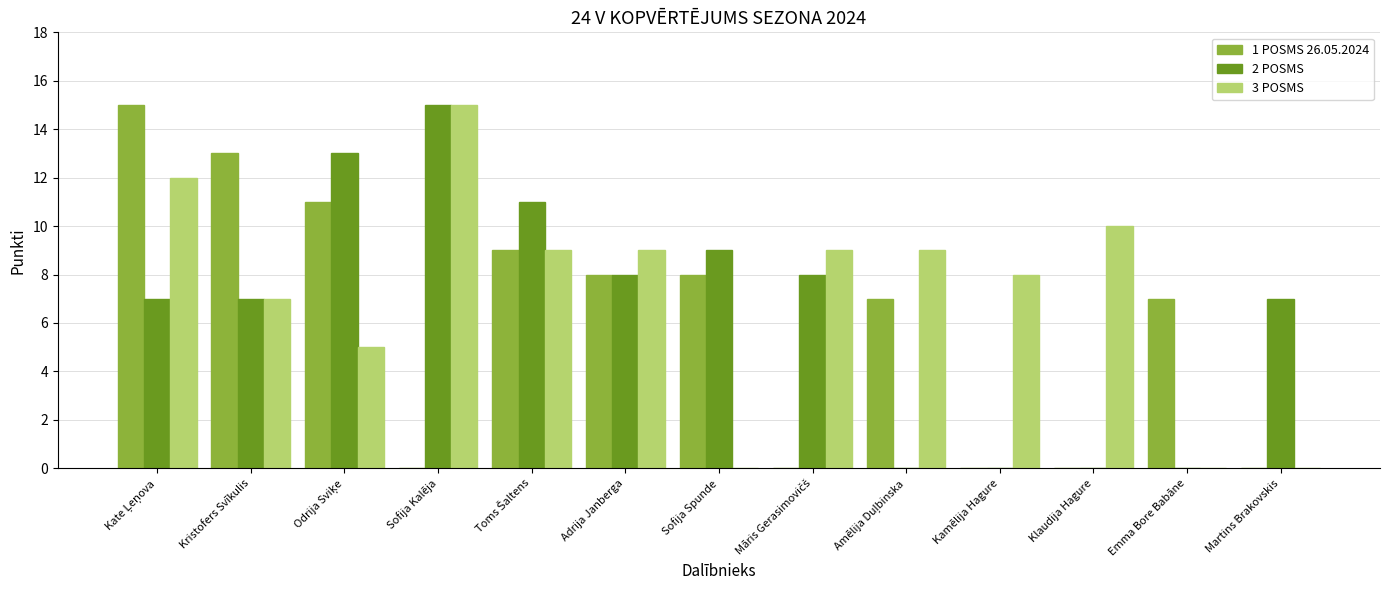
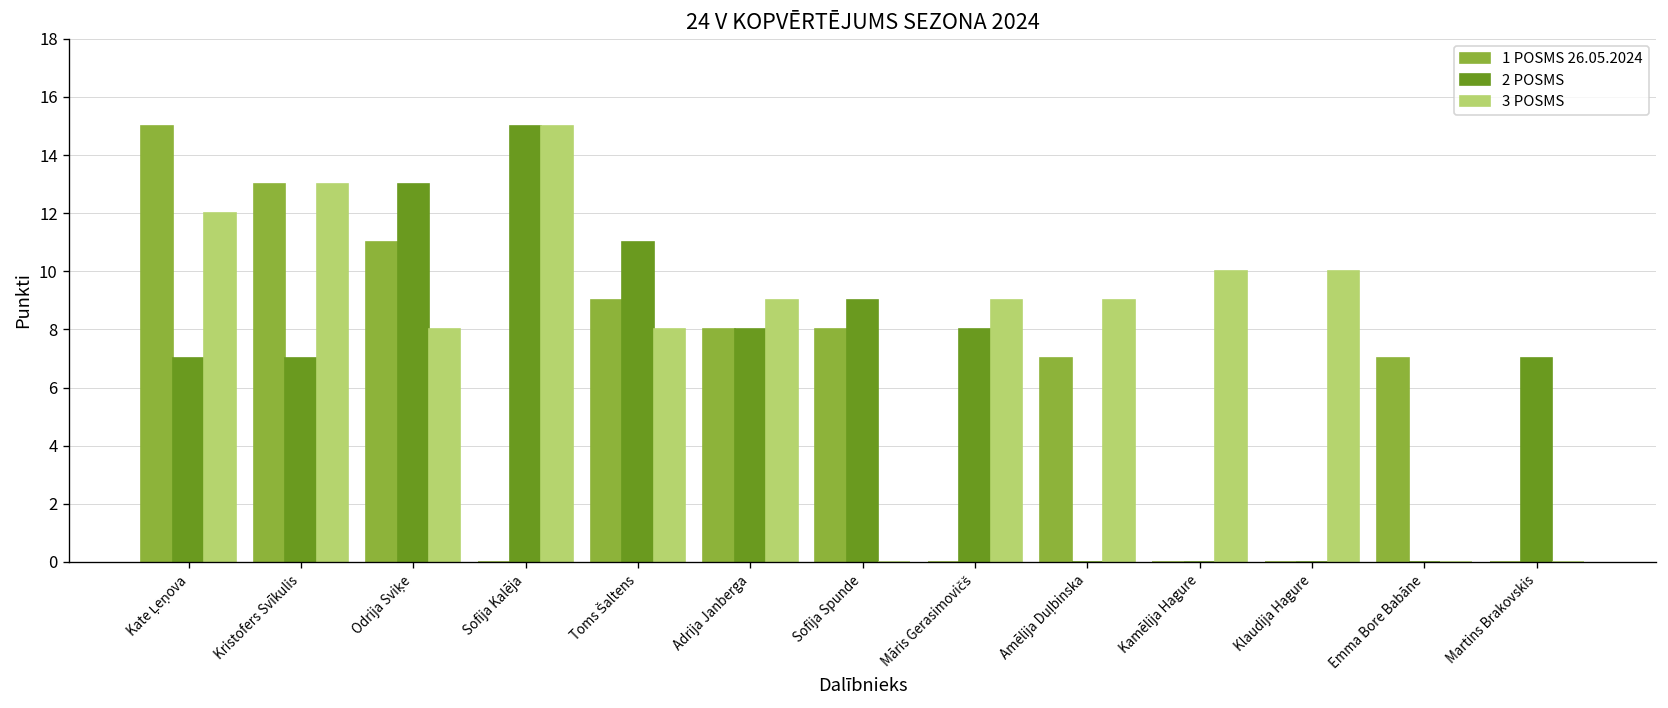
  {
    "3 POSMS": {
      "Kate Ļeņova": 12,
-     "Kristofers Svīkulis": 7,
-     "Odrija Sviķe": 5,
+     "Kristofers Svīkulis": 13,
+     "Odrija Sviķe": 8,
      "Sofija Kalēja": 15,
-     "Toms Šaltens": 9,
+     "Toms Šaltens": 8,
      "Adrija Janberga": 9,
      "Sofija Spunde": 0,
      "Māris Gerasimovičš": 9,
      "Amēlija Duļbinska": 9,
-     "Kamēlija Hagure": 8,
+     "Kamēlija Hagure": 10,
      "Klaudija Hagure": 10,
      "Emma Bore Babāne": 0,
      "Martins Brakovskis": 0
    }
  }
